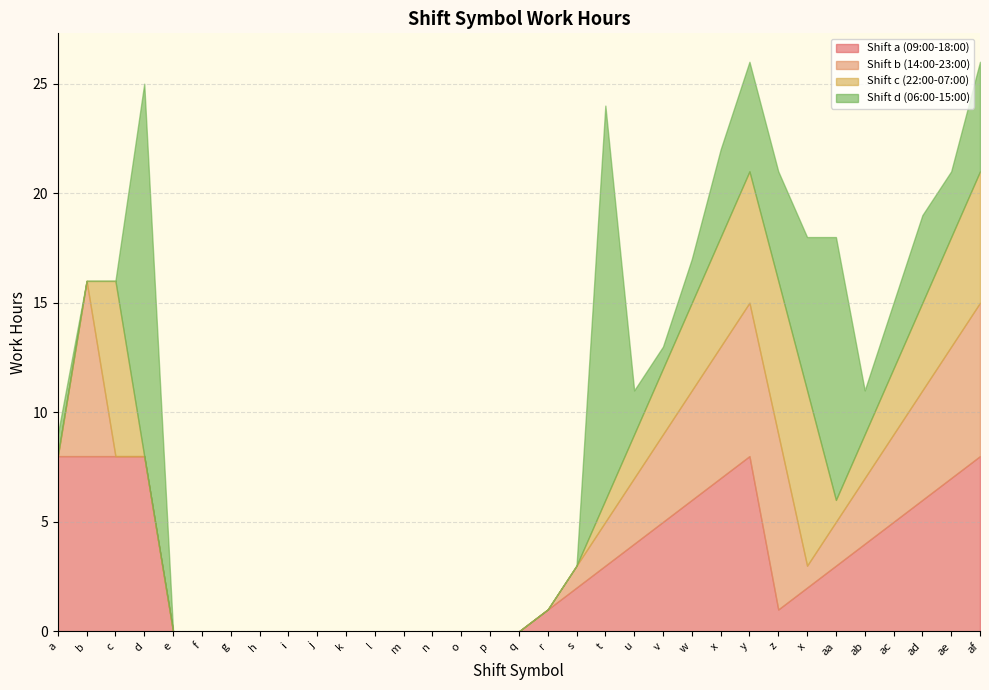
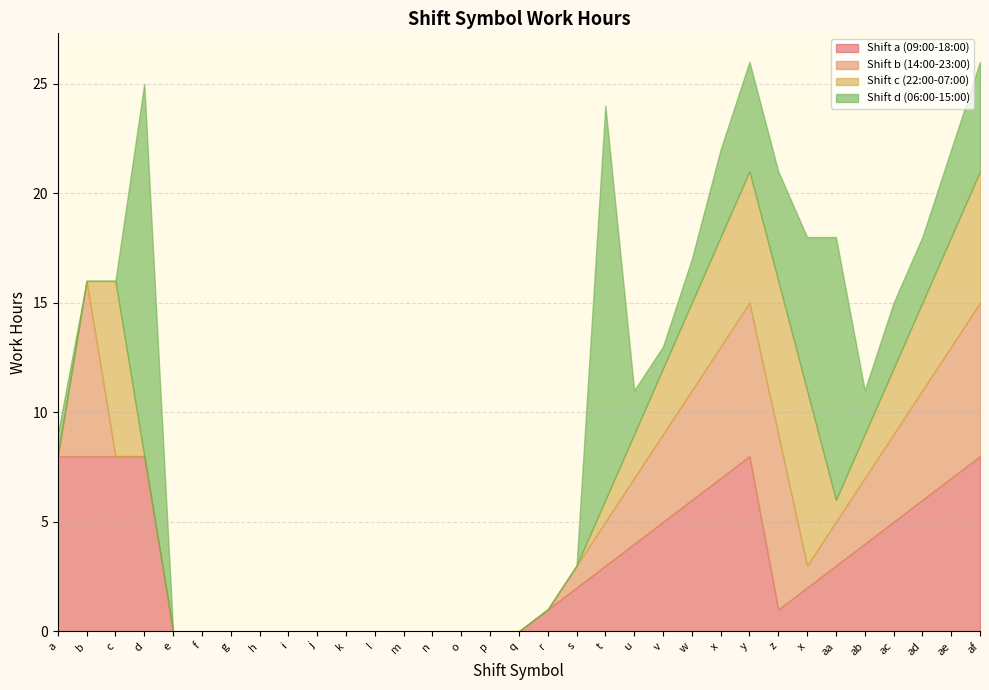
  {
    "Shift d (06:00-15:00)": {
      "a": 1,
      "d": 17,
      "t": 18,
      "u": 2,
      "v": 1,
      "w": 2,
      "y": 5,
      "z": 5,
      "aa": 12,
      "ab": 2,
      "ac": 3,
-     "ad": 4,
-     "ae": 3,
+     "ad": 3,
+     "ae": 4,
      "af": 5
    }
  }
